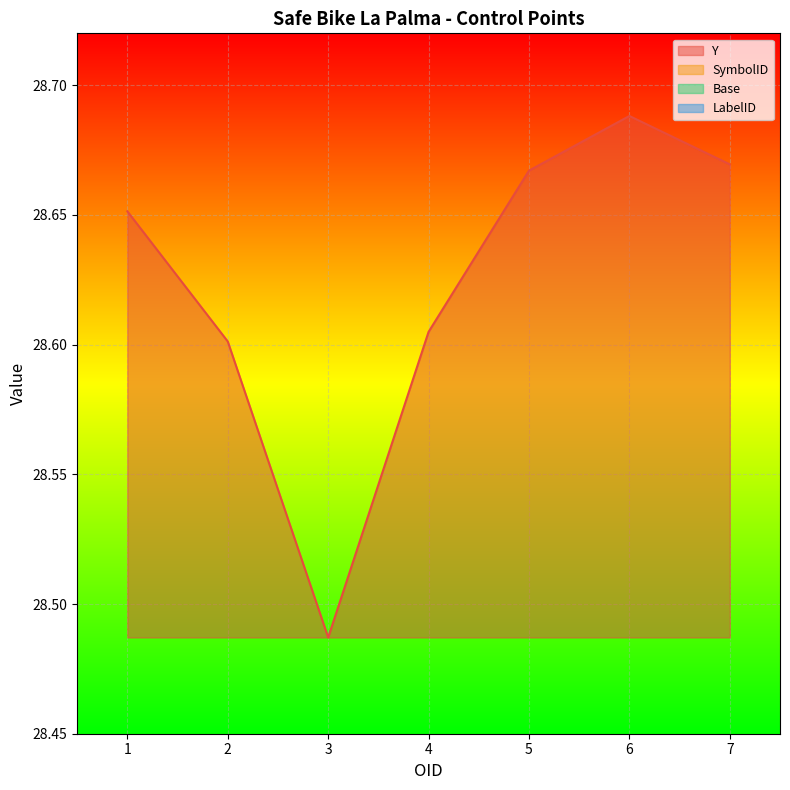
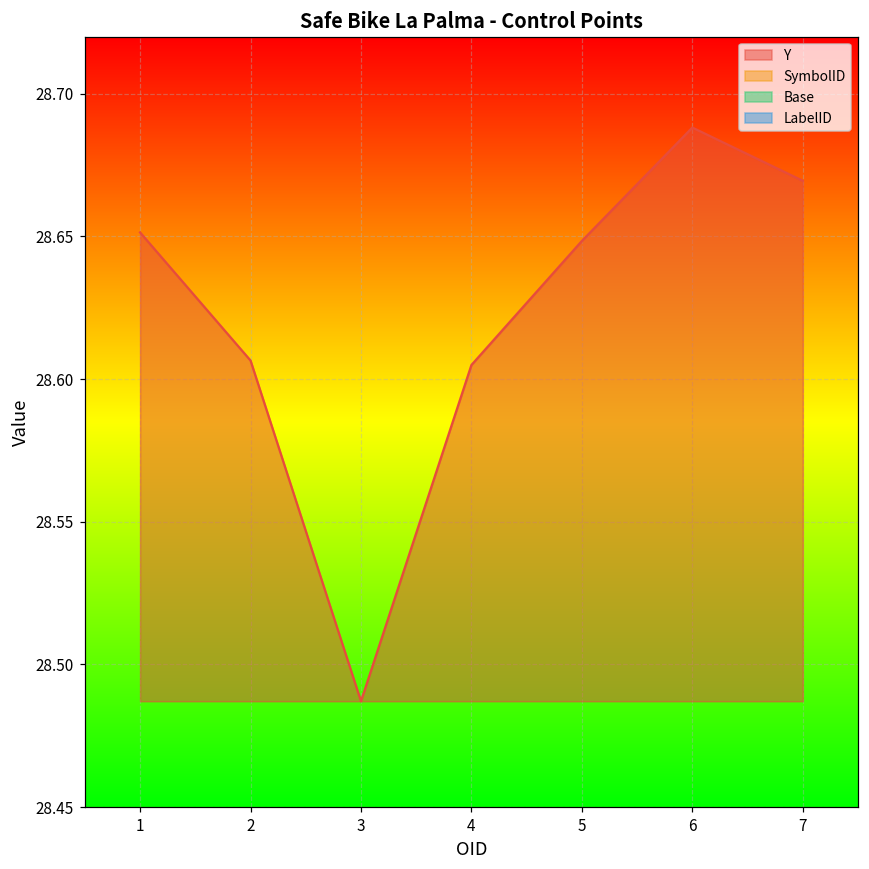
  {
    "Y": {
      "1": 28.651,
-     "2": 28.601,
+     "2": 28.606,
      "3": 28.487,
      "4": 28.605,
-     "5": 28.667,
+     "5": 28.648,
      "6": 28.688,
      "7": 28.669
    }
  }
